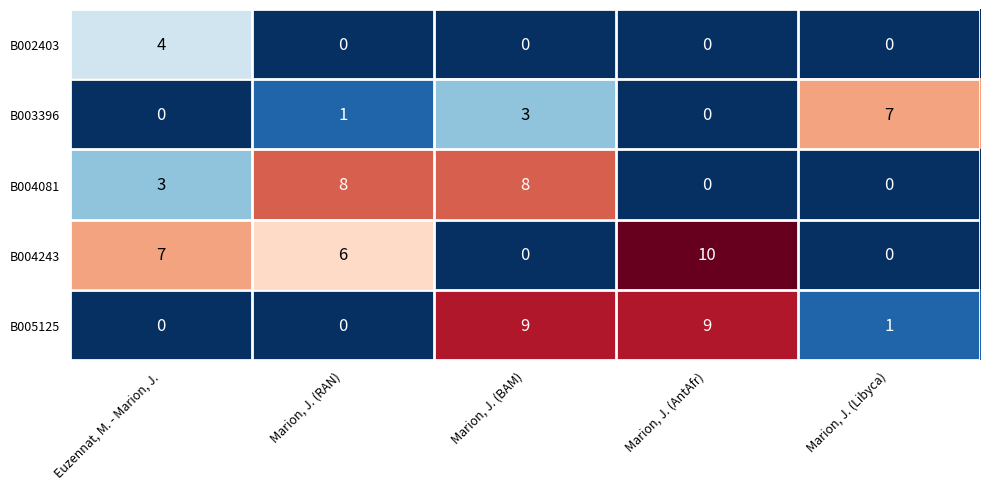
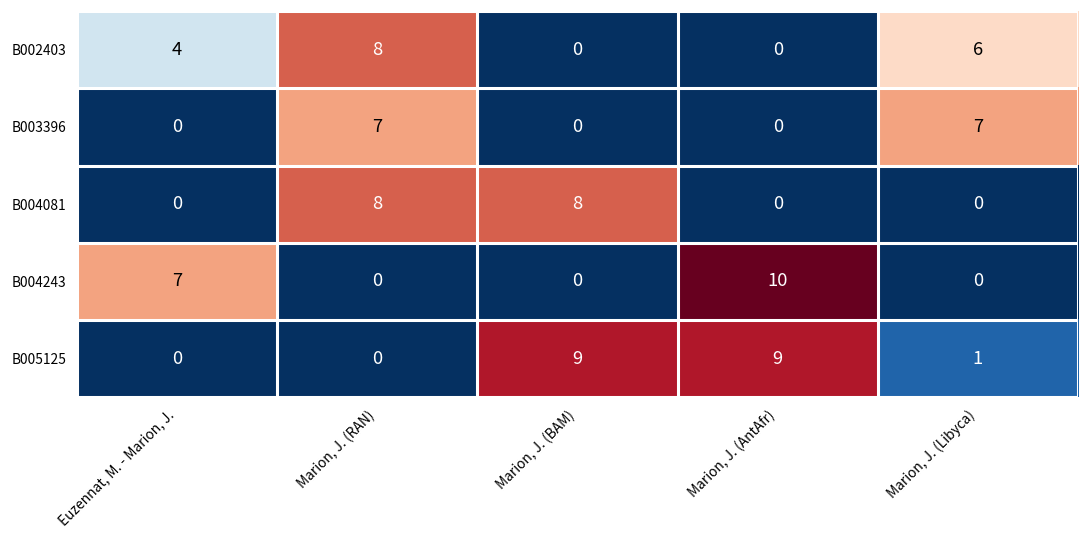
  {
    "B002403": {
      "Euzennat, M. - Marion, J.": 4,
-     "Marion, J. (RAN)": 0,
+     "Marion, J. (RAN)": 8,
      "Marion, J. (BAM)": 0,
      "Marion, J. (AntAfr)": 0,
-     "Marion, J. (Libyca)": 0
+     "Marion, J. (Libyca)": 6
    },
    "B003396": {
      "Euzennat, M. - Marion, J.": 0,
-     "Marion, J. (RAN)": 1,
-     "Marion, J. (BAM)": 3,
+     "Marion, J. (RAN)": 7,
+     "Marion, J. (BAM)": 0,
      "Marion, J. (AntAfr)": 0,
      "Marion, J. (Libyca)": 7
    },
    "B004081": {
-     "Euzennat, M. - Marion, J.": 3,
+     "Euzennat, M. - Marion, J.": 0,
      "Marion, J. (RAN)": 8,
      "Marion, J. (BAM)": 8,
      "Marion, J. (AntAfr)": 0,
      "Marion, J. (Libyca)": 0
    },
    "B004243": {
      "Euzennat, M. - Marion, J.": 7,
-     "Marion, J. (RAN)": 6,
+     "Marion, J. (RAN)": 0,
      "Marion, J. (BAM)": 0,
      "Marion, J. (AntAfr)": 10,
      "Marion, J. (Libyca)": 0
    },
    "B005125": {
      "Euzennat, M. - Marion, J.": 0,
      "Marion, J. (RAN)": 0,
      "Marion, J. (BAM)": 9,
      "Marion, J. (AntAfr)": 9,
      "Marion, J. (Libyca)": 1
    }
  }
